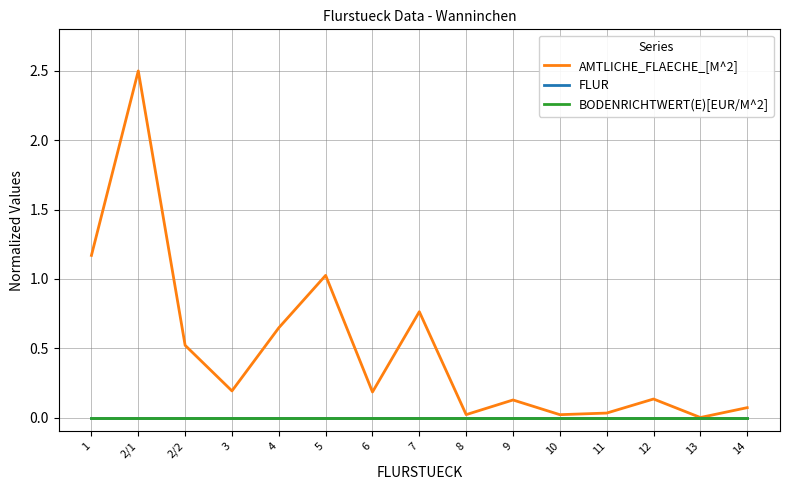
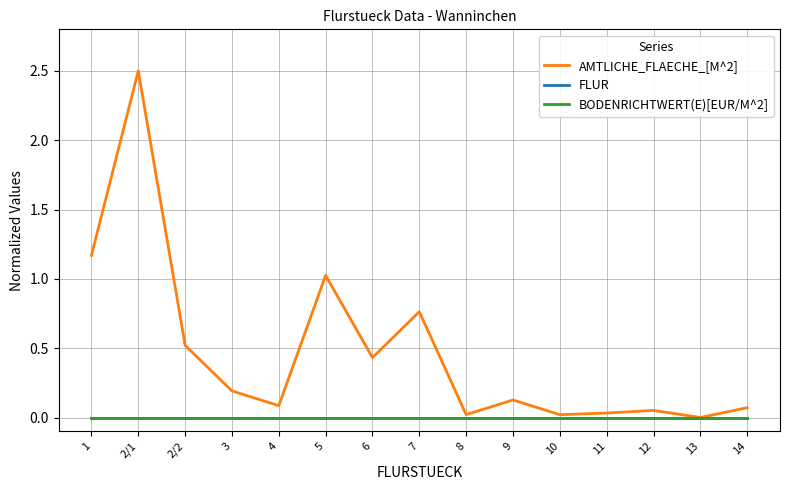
  {
    "AMTLICHE_FLAECHE_[M^2]": {
      "1": 1.17,
      "2/1": 2.50,
      "2/2": 0.52,
      "3": 0.19,
-     "4": 0.65,
+     "4": 0.09,
      "5": 1.03,
-     "6": 0.18,
+     "6": 0.43,
      "7": 0.76,
      "8": 0.02,
      "9": 0.13,
      "10": 0.02,
      "11": 0.03,
-     "12": 0.13,
+     "12": 0.05,
      "14": 0.07
    },
    "BODENRICHTWERT(E)[EUR/M^2]": {
      "1": 0.00,
      "2/1": 0.00,
      "2/2": 0.00,
      "3": 0.00,
      "4": 0.00,
      "5": 0.00,
      "6": 0.00,
      "7": 0.00,
      "8": 0.00,
      "9": 0.00,
      "10": 0.00,
      "11": 0.00,
      "12": 0.00,
      "14": 0.00
    }
  }
